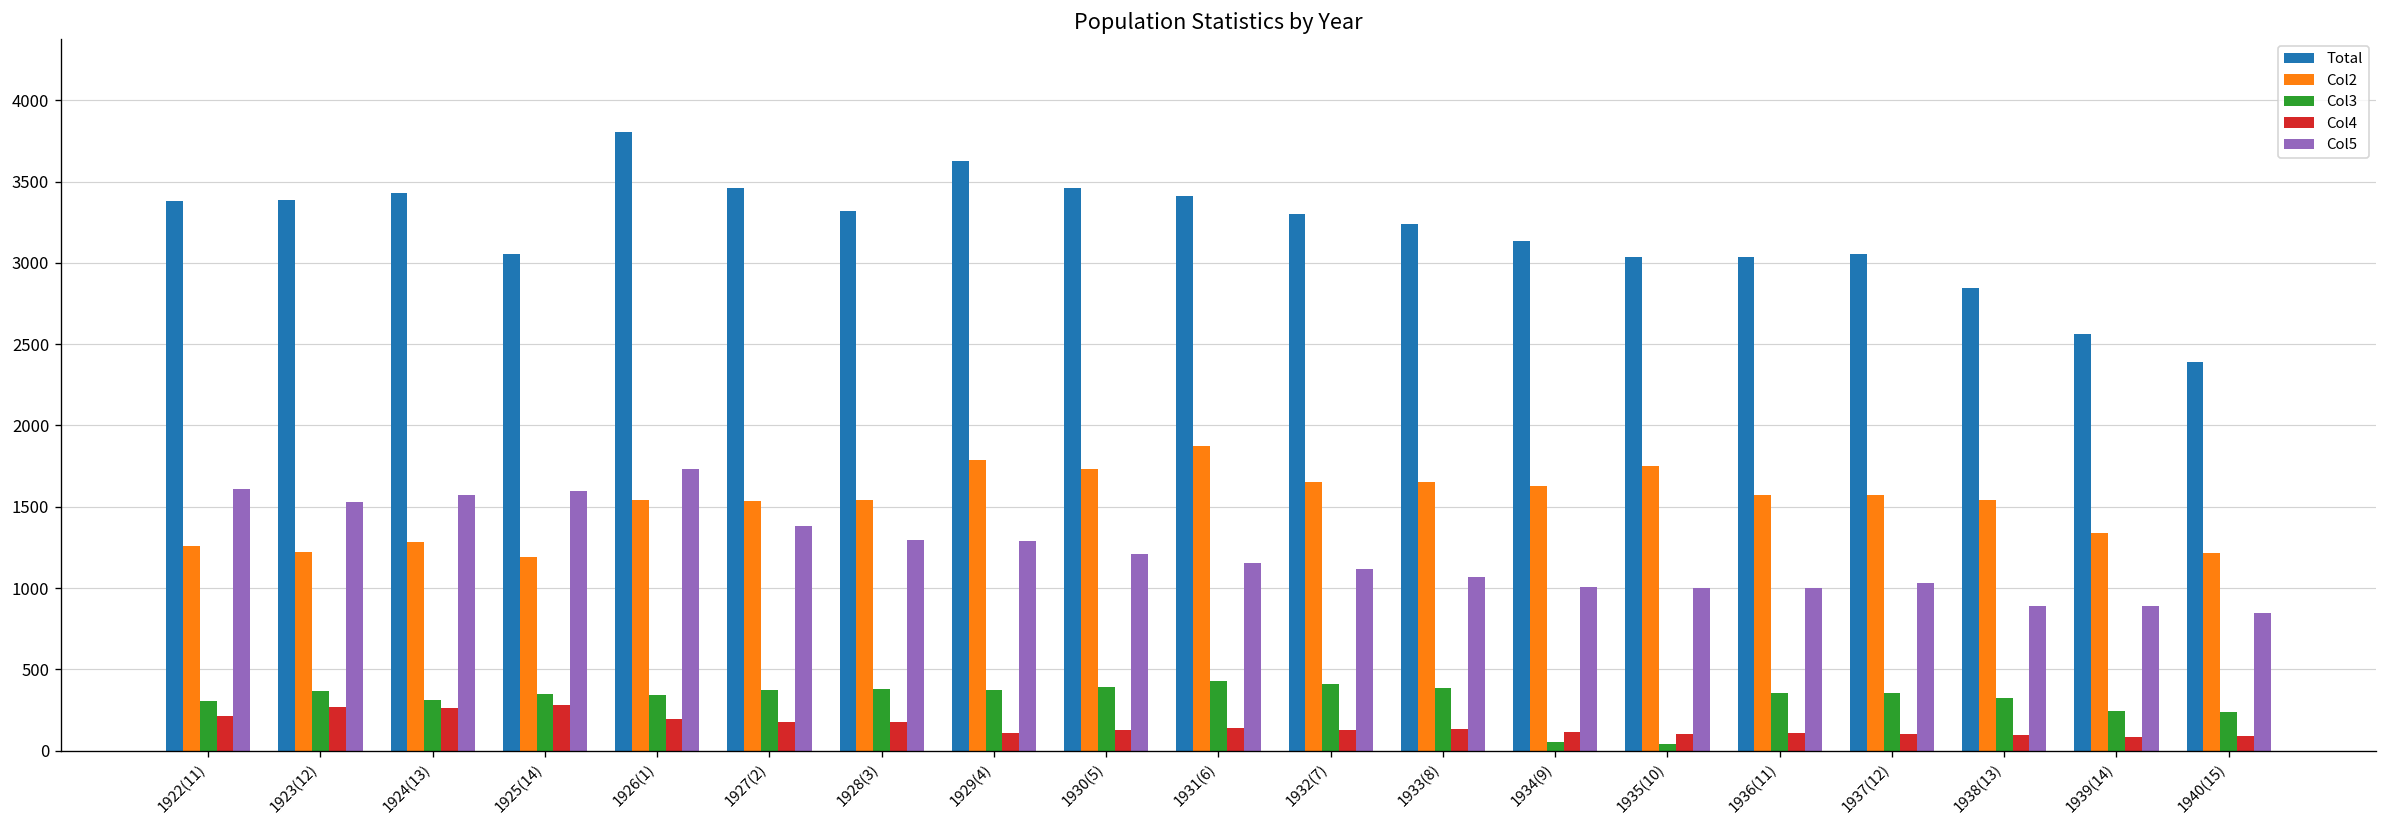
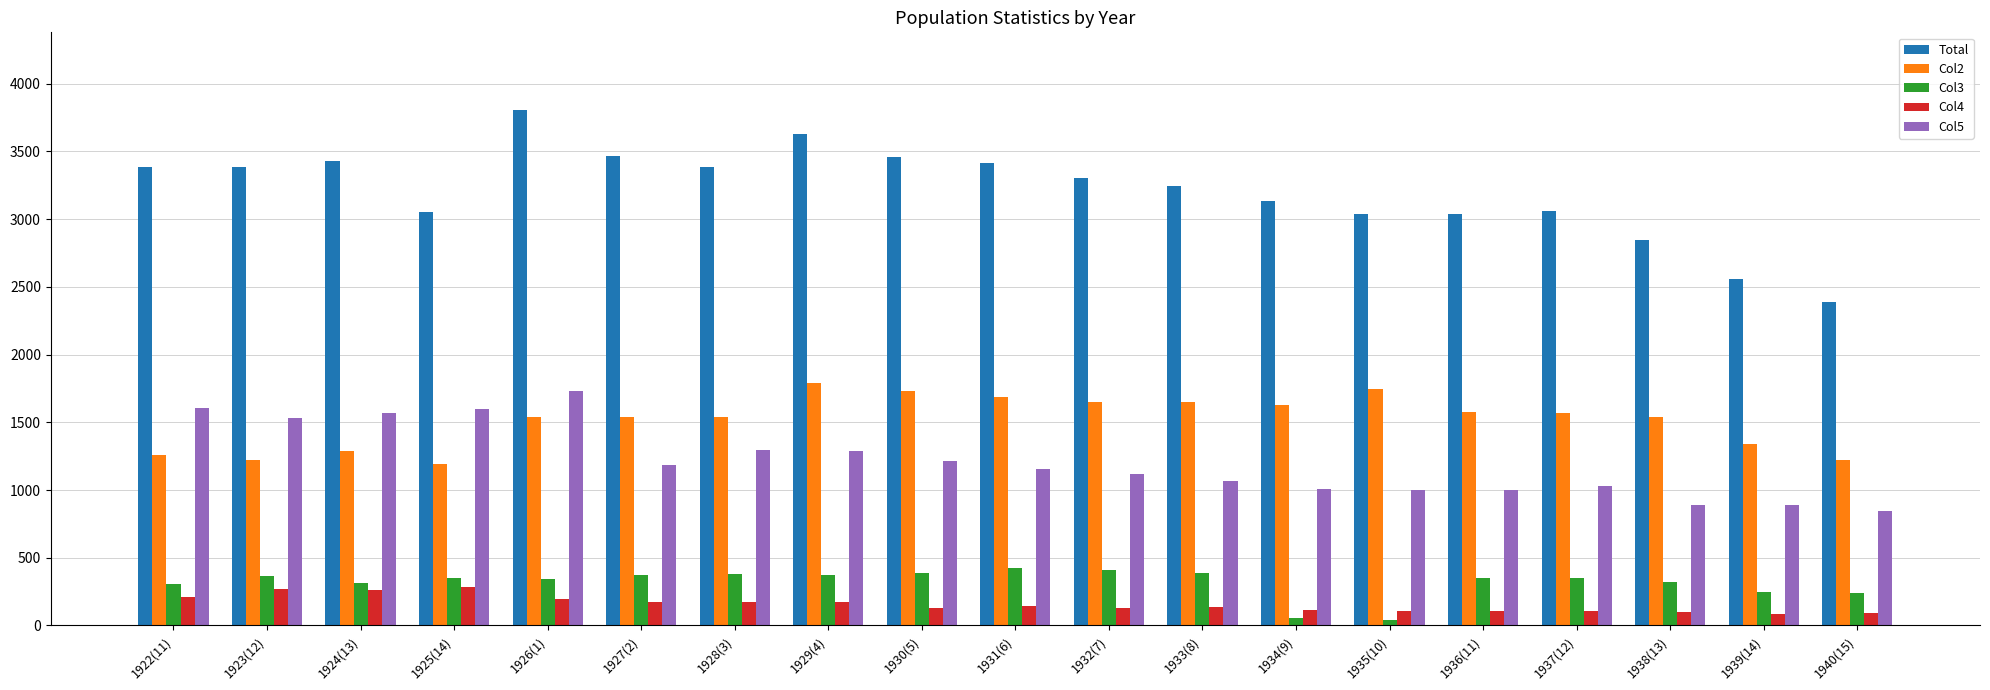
  {
    "Total": {
      "1922(11)": 3380,
      "1923(12)": 3390,
      "1924(13)": 3430,
      "1925(14)": 3050,
      "1926(1)": 3810,
      "1927(2)": 3460,
-     "1928(3)": 3320,
+     "1928(3)": 3390,
      "1929(4)": 3630,
      "1930(5)": 3460,
      "1931(6)": 3410,
      "1932(7)": 3300,
      "1933(8)": 3240,
      "1934(9)": 3140,
      "1935(10)": 3040,
      "1936(11)": 3030,
      "1937(12)": 3060,
      "1938(13)": 2850,
      "1939(14)": 2560,
      "1940(15)": 2390
    },
    "Col2": {
      "1922(11)": 1260,
      "1923(12)": 1220,
      "1924(13)": 1290,
      "1925(14)": 1190,
      "1926(1)": 1540,
      "1927(2)": 1540,
      "1928(3)": 1540,
      "1929(4)": 1790,
      "1930(5)": 1730,
-     "1931(6)": 1870,
+     "1931(6)": 1690,
      "1932(7)": 1650,
      "1933(8)": 1650,
      "1934(9)": 1630,
      "1935(10)": 1750,
      "1936(11)": 1580,
      "1937(12)": 1570,
      "1938(13)": 1540,
      "1939(14)": 1340,
      "1940(15)": 1220
    },
    "Col3": {
      "1922(11)": 300,
      "1923(12)": 370,
      "1924(13)": 310,
      "1925(14)": 350,
      "1926(1)": 340,
      "1927(2)": 370,
      "1928(3)": 380,
      "1929(4)": 380,
      "1930(5)": 390,
      "1931(6)": 430,
      "1932(7)": 410,
      "1933(8)": 390,
      "1934(9)": 60,
      "1935(10)": 40,
      "1936(11)": 350,
      "1937(12)": 350,
      "1938(13)": 320,
      "1939(14)": 240,
      "1940(15)": 240
    },
    "Col4": {
      "1922(11)": 210,
      "1923(12)": 270,
      "1924(13)": 260,
      "1925(14)": 280,
      "1926(1)": 190,
      "1927(2)": 170,
      "1928(3)": 170,
-     "1929(4)": 110,
+     "1929(4)": 180,
      "1930(5)": 130,
      "1931(6)": 140,
      "1932(7)": 130,
      "1933(8)": 130,
      "1934(9)": 120,
      "1935(10)": 100,
      "1936(11)": 110,
      "1937(12)": 100,
      "1938(13)": 100,
      "1939(14)": 90,
      "1940(15)": 90
    },
    "Col5": {
      "1922(11)": 1610,
      "1923(12)": 1530,
      "1924(13)": 1570,
      "1925(14)": 1600,
      "1926(1)": 1730,
-     "1927(2)": 1380,
+     "1927(2)": 1180,
      "1928(3)": 1290,
      "1929(4)": 1290,
      "1930(5)": 1210,
      "1931(6)": 1150,
      "1932(7)": 1120,
      "1933(8)": 1070,
      "1934(9)": 1010,
      "1935(10)": 1000,
      "1936(11)": 1000,
      "1937(12)": 1030,
      "1938(13)": 890,
      "1939(14)": 890,
      "1940(15)": 850
    }
  }
